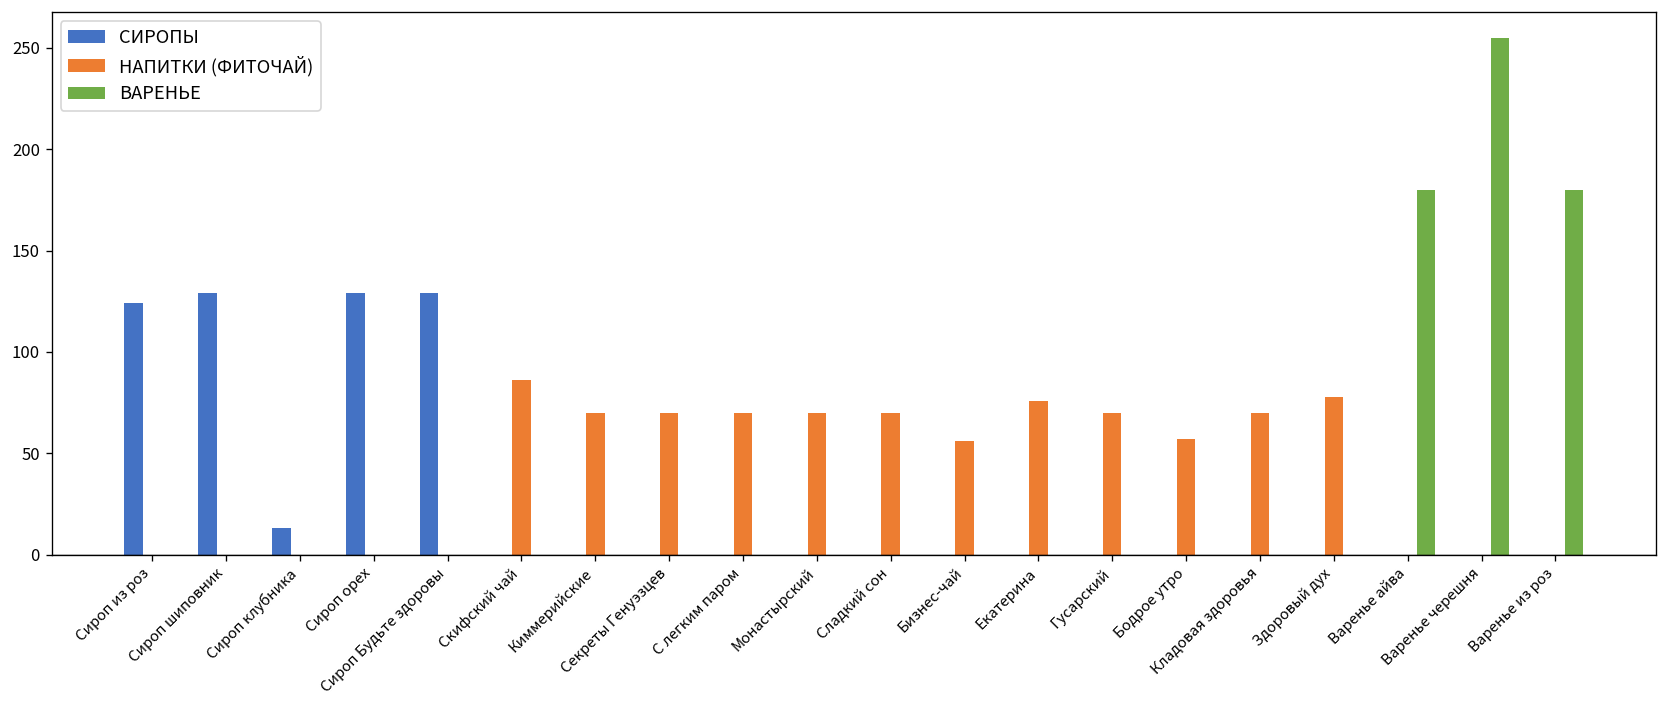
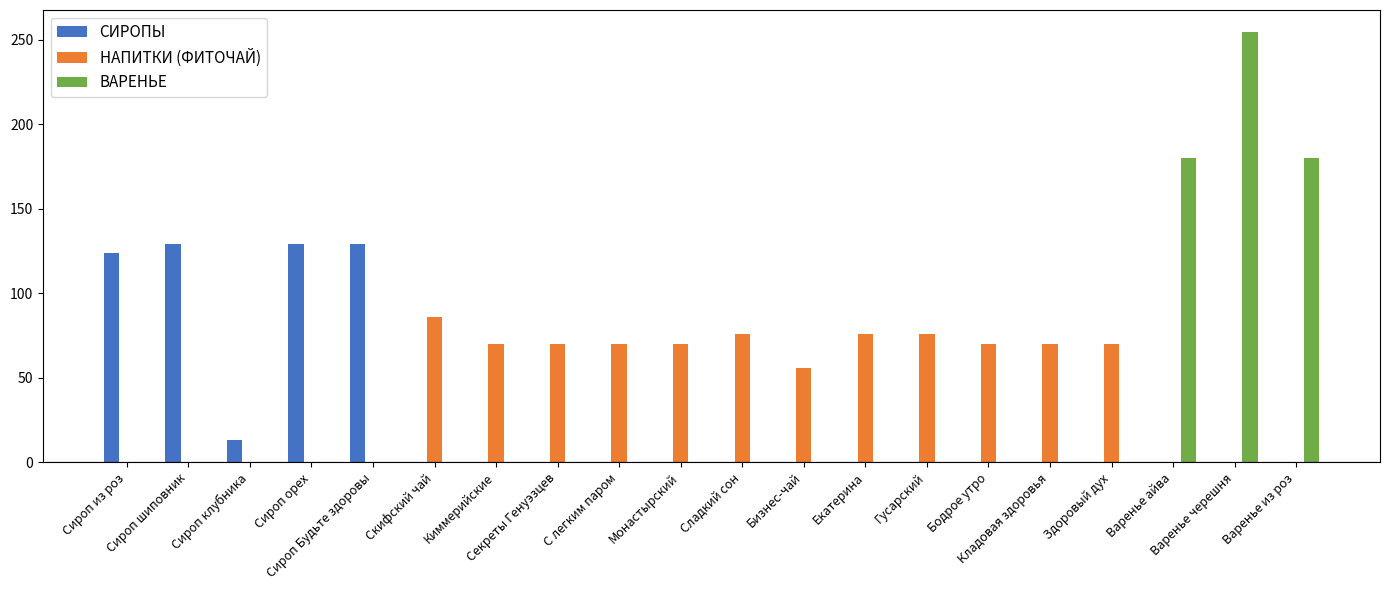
  {
    "СИРОПЫ": {
      "Сироп из роз": 124,
      "Сироп шиповник": 129,
      "Сироп клубника": 13,
      "Сироп орех": 129,
      "Сироп Будьте здоровы": 129,
      "Скифский чай": 0,
      "Киммерийские": 0,
      "Секреты Генуэзцев": 0,
      "С легким паром": 0,
      "Монастырский": 0,
      "Сладкий сон": 0,
      "Бизнес-чай": 0,
      "Екатерина": 0,
      "Гусарский": 0,
      "Бодрое утро": 0,
      "Кладовая здоровья": 0,
      "Здоровый дух": 0,
      "Варенье айва": 0,
      "Варенье черешня": 0,
      "Варенье из роз": 0
    },
    "НАПИТКИ (ФИТОЧАЙ)": {
      "Сироп из роз": 0,
      "Сироп шиповник": 0,
      "Сироп клубника": 0,
      "Сироп орех": 0,
      "Сироп Будьте здоровы": 0,
      "Скифский чай": 86,
      "Киммерийские": 70,
      "Секреты Генуэзцев": 70,
      "С легким паром": 70,
      "Монастырский": 70,
-     "Сладкий сон": 70,
+     "Сладкий сон": 76,
      "Бизнес-чай": 56,
      "Екатерина": 76,
-     "Гусарский": 70,
-     "Бодрое утро": 57,
+     "Гусарский": 76,
+     "Бодрое утро": 70,
      "Кладовая здоровья": 70,
-     "Здоровый дух": 78,
+     "Здоровый дух": 70,
      "Варенье айва": 0,
      "Варенье черешня": 0,
      "Варенье из роз": 0
    },
    "ВАРЕНЬЕ": {
      "Сироп из роз": 0,
      "Сироп шиповник": 0,
      "Сироп клубника": 0,
      "Сироп орех": 0,
      "Сироп Будьте здоровы": 0,
      "Скифский чай": 0,
      "Киммерийские": 0,
      "Секреты Генуэзцев": 0,
      "С легким паром": 0,
      "Монастырский": 0,
      "Сладкий сон": 0,
      "Бизнес-чай": 0,
      "Екатерина": 0,
      "Гусарский": 0,
      "Бодрое утро": 0,
      "Кладовая здоровья": 0,
      "Здоровый дух": 0,
      "Варенье айва": 180,
      "Варенье черешня": 255,
      "Варенье из роз": 180
    }
  }
